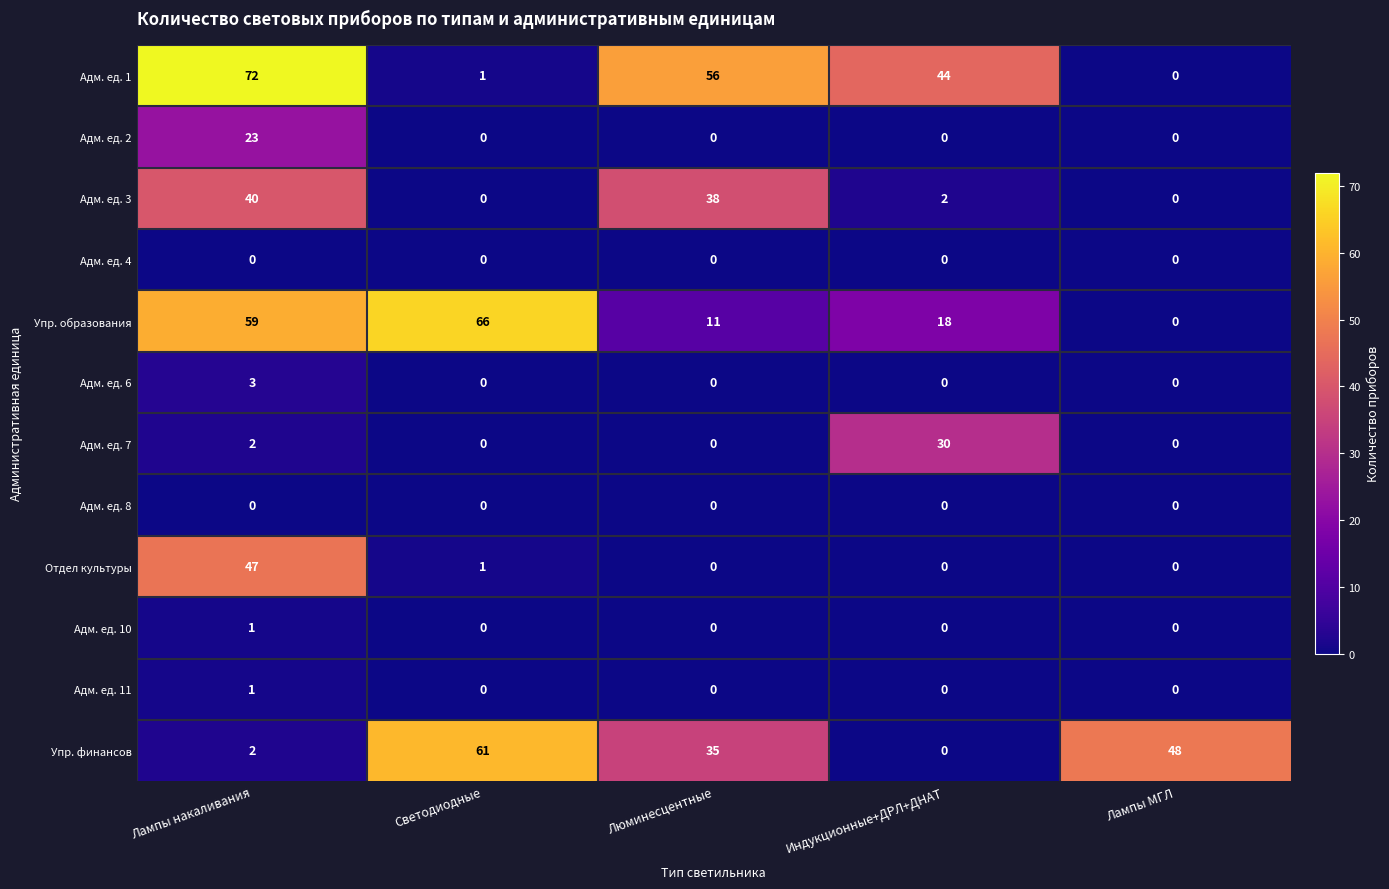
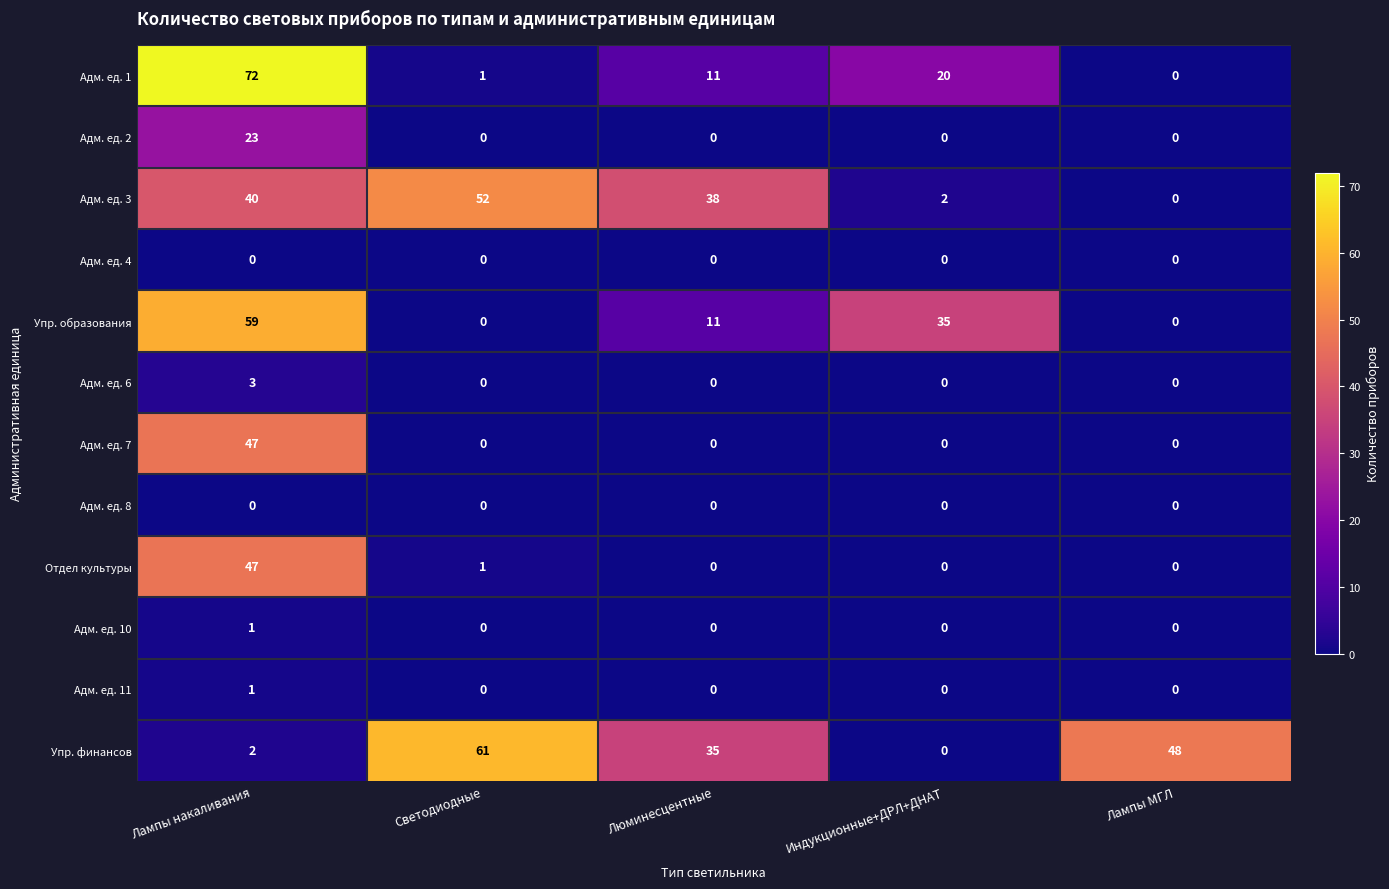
  {
    "Адм. ед. 1": {
      "Лампы накаливания": 72,
      "Светодиодные": 1,
-     "Люминесцентные": 56,
-     "Индукционные+ДРЛ+ДНАТ": 44,
+     "Люминесцентные": 11,
+     "Индукционные+ДРЛ+ДНАТ": 20,
      "Лампы МГЛ": 0
    },
    "Адм. ед. 2": {
      "Лампы накаливания": 23,
      "Светодиодные": 0,
      "Люминесцентные": 0,
      "Индукционные+ДРЛ+ДНАТ": 0,
      "Лампы МГЛ": 0
    },
    "Адм. ед. 3": {
      "Лампы накаливания": 40,
-     "Светодиодные": 0,
+     "Светодиодные": 52,
      "Люминесцентные": 38,
      "Индукционные+ДРЛ+ДНАТ": 2,
      "Лампы МГЛ": 0
    },
    "Адм. ед. 4": {
      "Лампы накаливания": 0,
      "Светодиодные": 0,
      "Люминесцентные": 0,
      "Индукционные+ДРЛ+ДНАТ": 0,
      "Лампы МГЛ": 0
    },
    "Упр. образования": {
      "Лампы накаливания": 59,
-     "Светодиодные": 66,
+     "Светодиодные": 0,
      "Люминесцентные": 11,
-     "Индукционные+ДРЛ+ДНАТ": 18,
+     "Индукционные+ДРЛ+ДНАТ": 35,
      "Лампы МГЛ": 0
    },
    "Адм. ед. 6": {
      "Лампы накаливания": 3,
      "Светодиодные": 0,
      "Люминесцентные": 0,
      "Индукционные+ДРЛ+ДНАТ": 0,
      "Лампы МГЛ": 0
    },
    "Адм. ед. 7": {
-     "Лампы накаливания": 2,
+     "Лампы накаливания": 47,
      "Светодиодные": 0,
      "Люминесцентные": 0,
-     "Индукционные+ДРЛ+ДНАТ": 30,
+     "Индукционные+ДРЛ+ДНАТ": 0,
      "Лампы МГЛ": 0
    },
    "Адм. ед. 8": {
      "Лампы накаливания": 0,
      "Светодиодные": 0,
      "Люминесцентные": 0,
      "Индукционные+ДРЛ+ДНАТ": 0,
      "Лампы МГЛ": 0
    },
    "Отдел культуры": {
      "Лампы накаливания": 47,
      "Светодиодные": 1,
      "Люминесцентные": 0,
      "Индукционные+ДРЛ+ДНАТ": 0,
      "Лампы МГЛ": 0
    },
    "Адм. ед. 10": {
      "Лампы накаливания": 1,
      "Светодиодные": 0,
      "Люминесцентные": 0,
      "Индукционные+ДРЛ+ДНАТ": 0,
      "Лампы МГЛ": 0
    },
    "Адм. ед. 11": {
      "Лампы накаливания": 1,
      "Светодиодные": 0,
      "Люминесцентные": 0,
      "Индукционные+ДРЛ+ДНАТ": 0,
      "Лампы МГЛ": 0
    },
    "Упр. финансов": {
      "Лампы накаливания": 2,
      "Светодиодные": 61,
      "Люминесцентные": 35,
      "Индукционные+ДРЛ+ДНАТ": 0,
      "Лампы МГЛ": 48
    }
  }
